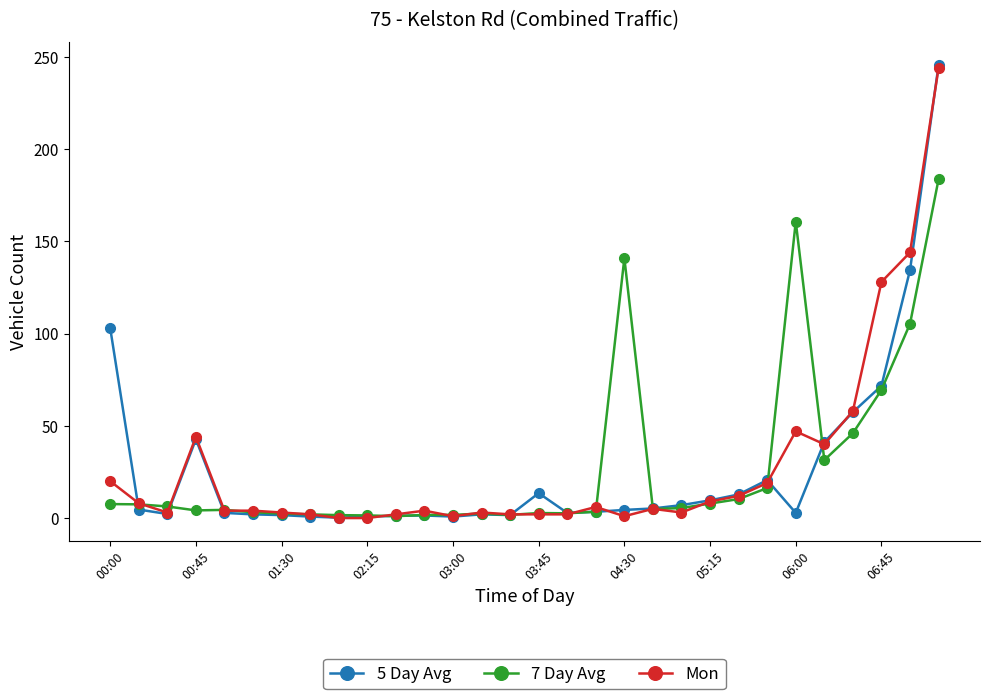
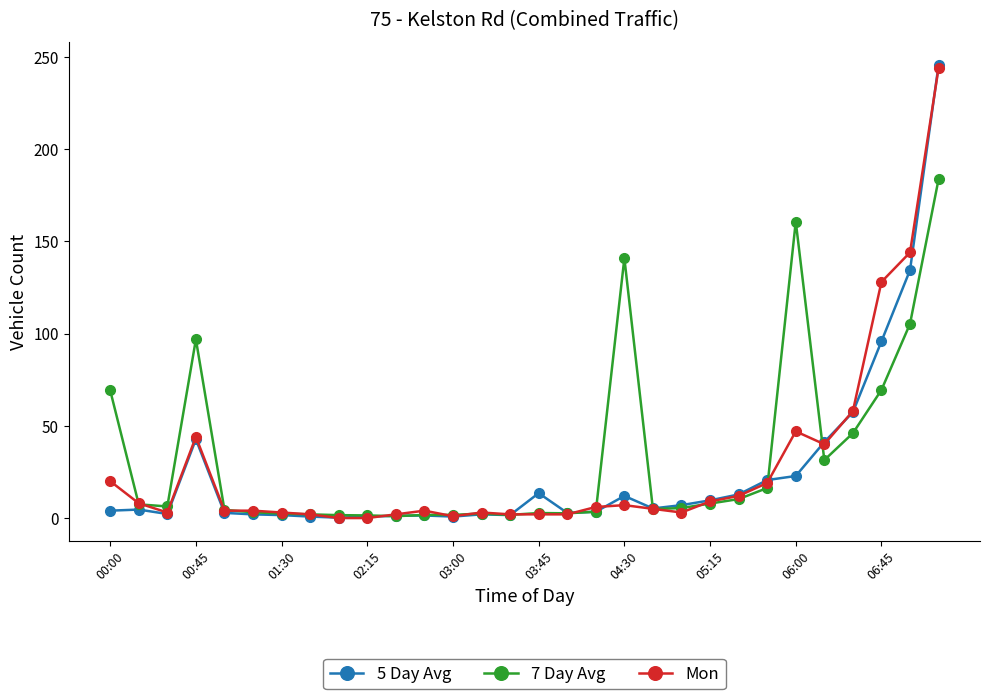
  {
    "5 Day Avg": {
-     "00:00": 103,
+     "00:00": 4,
      "03:45": 14,
-     "04:30": 4,
-     "06:00": 3,
-     "06:45": 72
+     "04:30": 12,
+     "06:00": 23,
+     "06:45": 96
    },
    "7 Day Avg": {
-     "00:00": 8,
-     "00:45": 4,
+     "00:00": 69,
+     "00:45": 97,
      "04:30": 141,
      "06:00": 161,
      "06:45": 69
    },
    "Mon": {
      "00:00": 20,
-     "04:30": 1,
+     "04:30": 7,
      "06:00": 47,
      "06:45": 128
    }
  }
